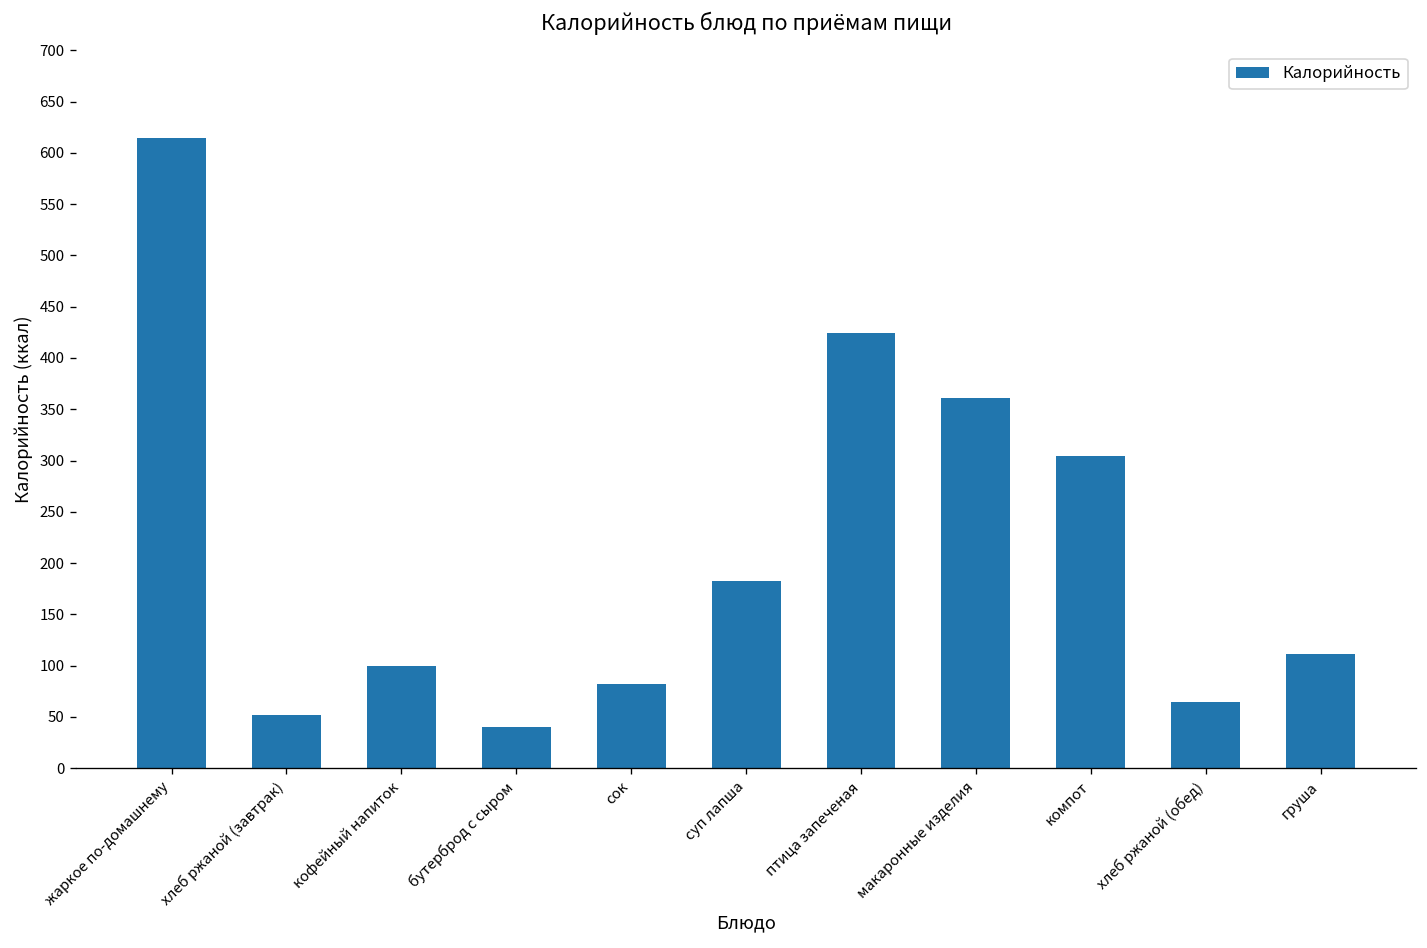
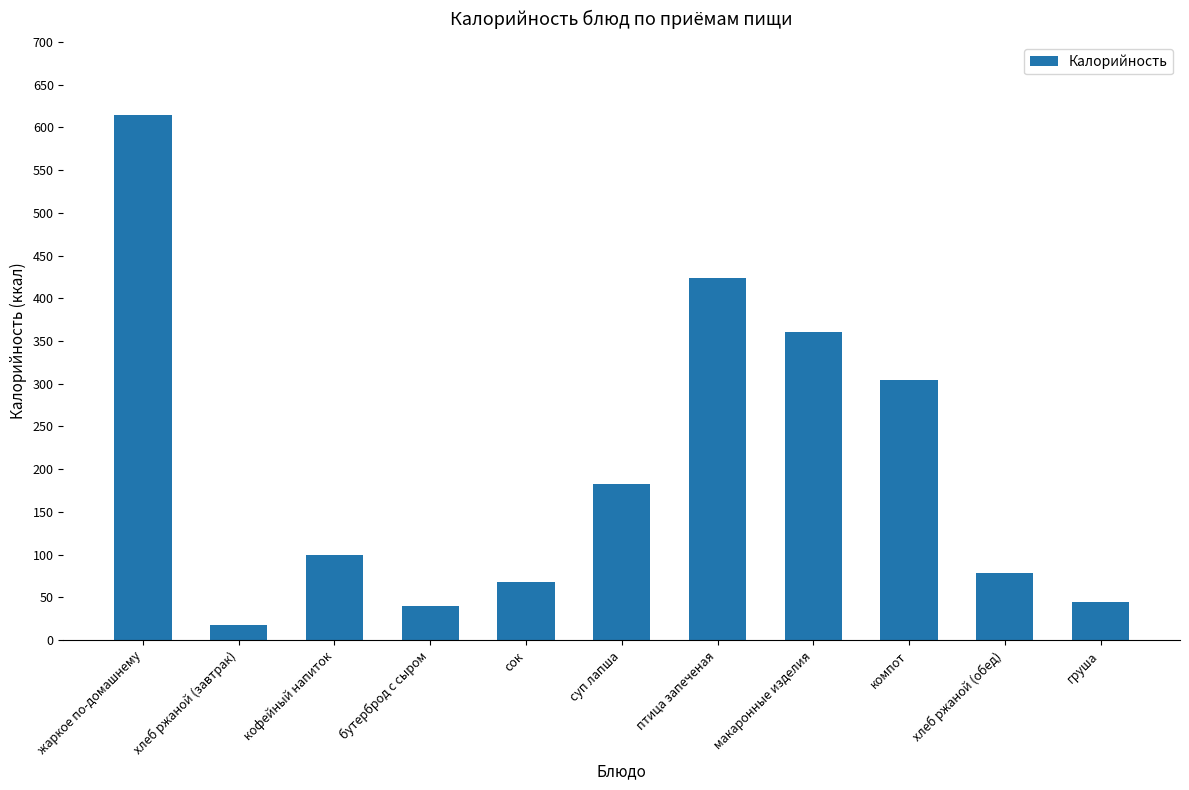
  {
    "жаркое по-домашнему": 610,
-   "хлеб ржаной (завтрак)": 50,
+   "хлеб ржаной (завтрак)": 20,
    "кофейный напиток": 100,
    "бутерброд с сыром": 40,
-   "сок": 80,
+   "сок": 70,
    "суп лапша": 180,
    "птица запеченая": 420,
    "макаронные изделия": 360,
    "компот": 300,
-   "хлеб ржаной (обед)": 60,
-   "груша": 110
+   "хлеб ржаной (обед)": 80,
+   "груша": 40
  }
